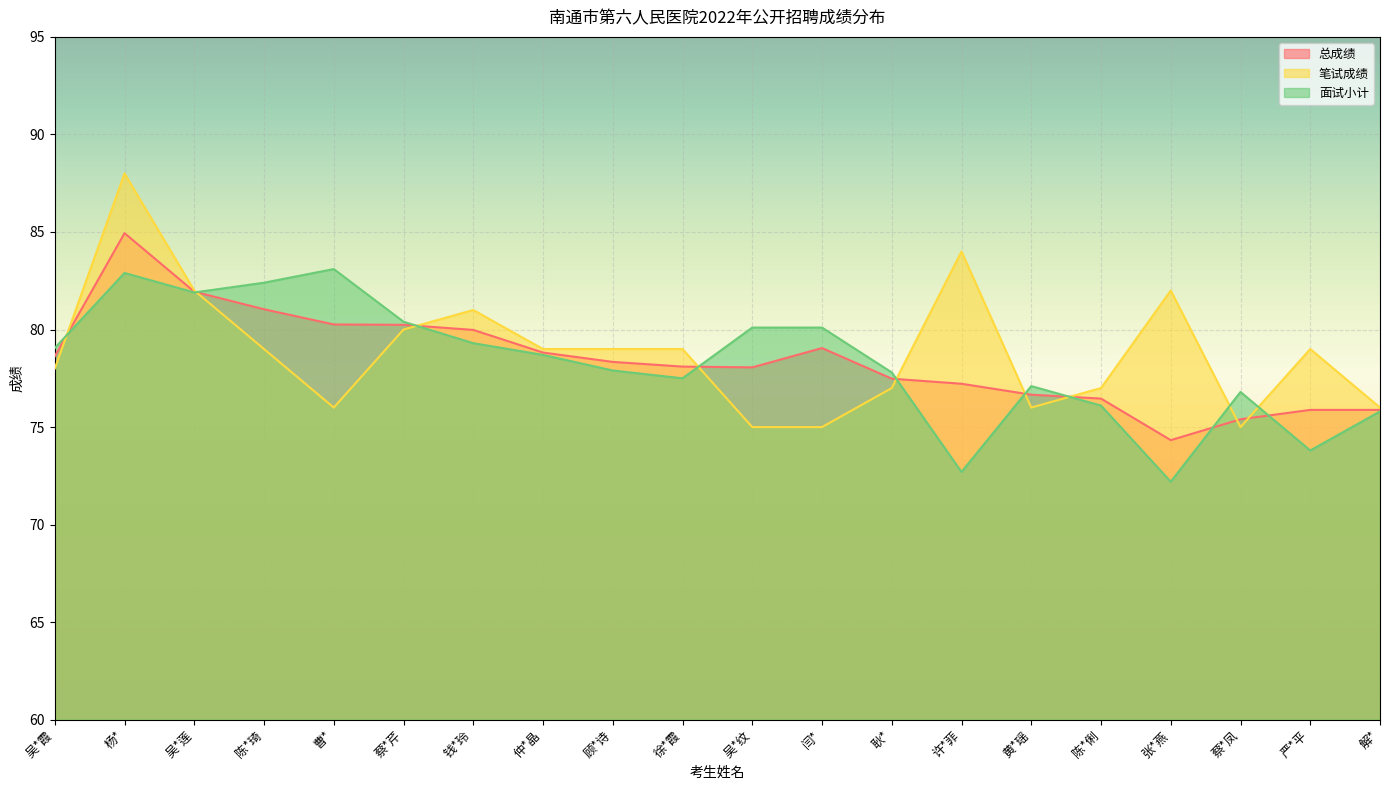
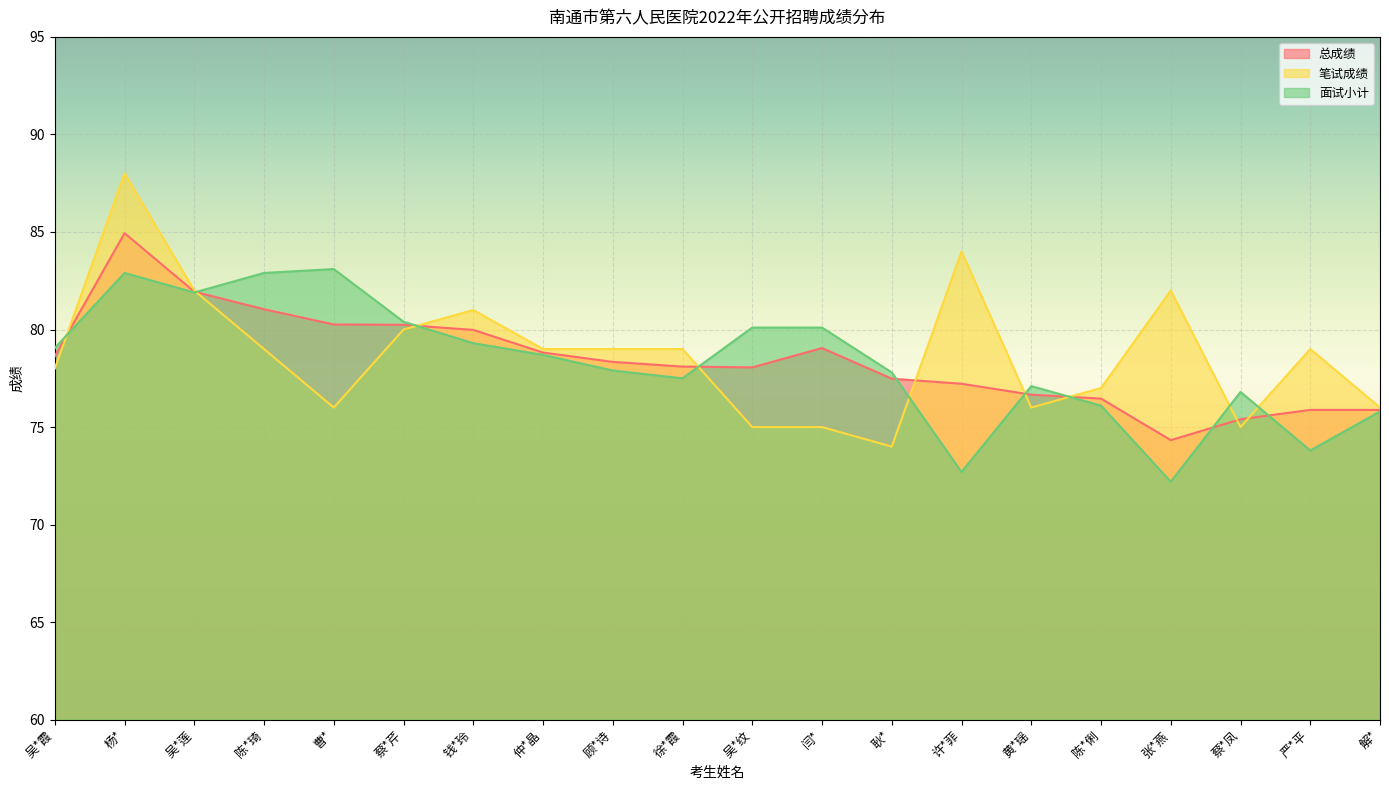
  {
    "总成绩": {
      "吴*霞": 78.6,
      "杨*": 84.9,
      "陈*琦": 81.0,
      "曹*": 80.3,
      "蔡*芹": 80.2,
      "钱*玲": 80.0,
      "顾*诗": 78.3,
      "徐*霞": 78.1,
      "吴*纹": 78.1,
      "闫*": 79.1,
      "耿*": 77.5,
      "许*菲": 77.2,
      "黄*瑶": 76.7,
      "陈*俐": 76.5,
      "张*燕": 74.3,
      "蔡*凤": 75.4,
      "严*平": 75.9
    },
    "笔试成绩": {
      "吴*霞": 78,
      "杨*": 88,
      "陈*琦": 79,
      "曹*": 76,
      "蔡*芹": 80,
      "钱*玲": 81,
      "仲*晶": 79,
      "顾*诗": 79,
      "徐*霞": 79,
      "吴*纹": 75,
      "闫*": 75,
-     "耿*": 77,
+     "耿*": 74,
      "许*菲": 84,
      "黄*瑶": 76,
      "陈*俐": 77,
      "张*燕": 82,
      "蔡*凤": 75,
      "严*平": 79
    },
    "面试小计": {
      "吴*霞": 79.1,
      "杨*": 82.9,
-     "陈*琦": 82.4,
+     "陈*琦": 82.9,
      "曹*": 83.1,
      "蔡*芹": 80.4,
      "钱*玲": 79.3,
      "顾*诗": 77.9,
      "徐*霞": 77.5,
      "吴*纹": 80.1,
      "闫*": 80.1,
      "耿*": 77.8,
      "许*菲": 72.7,
      "黄*瑶": 77.1,
      "陈*俐": 76.1,
      "张*燕": 72.2,
      "蔡*凤": 76.8,
      "严*平": 73.8
    }
  }
